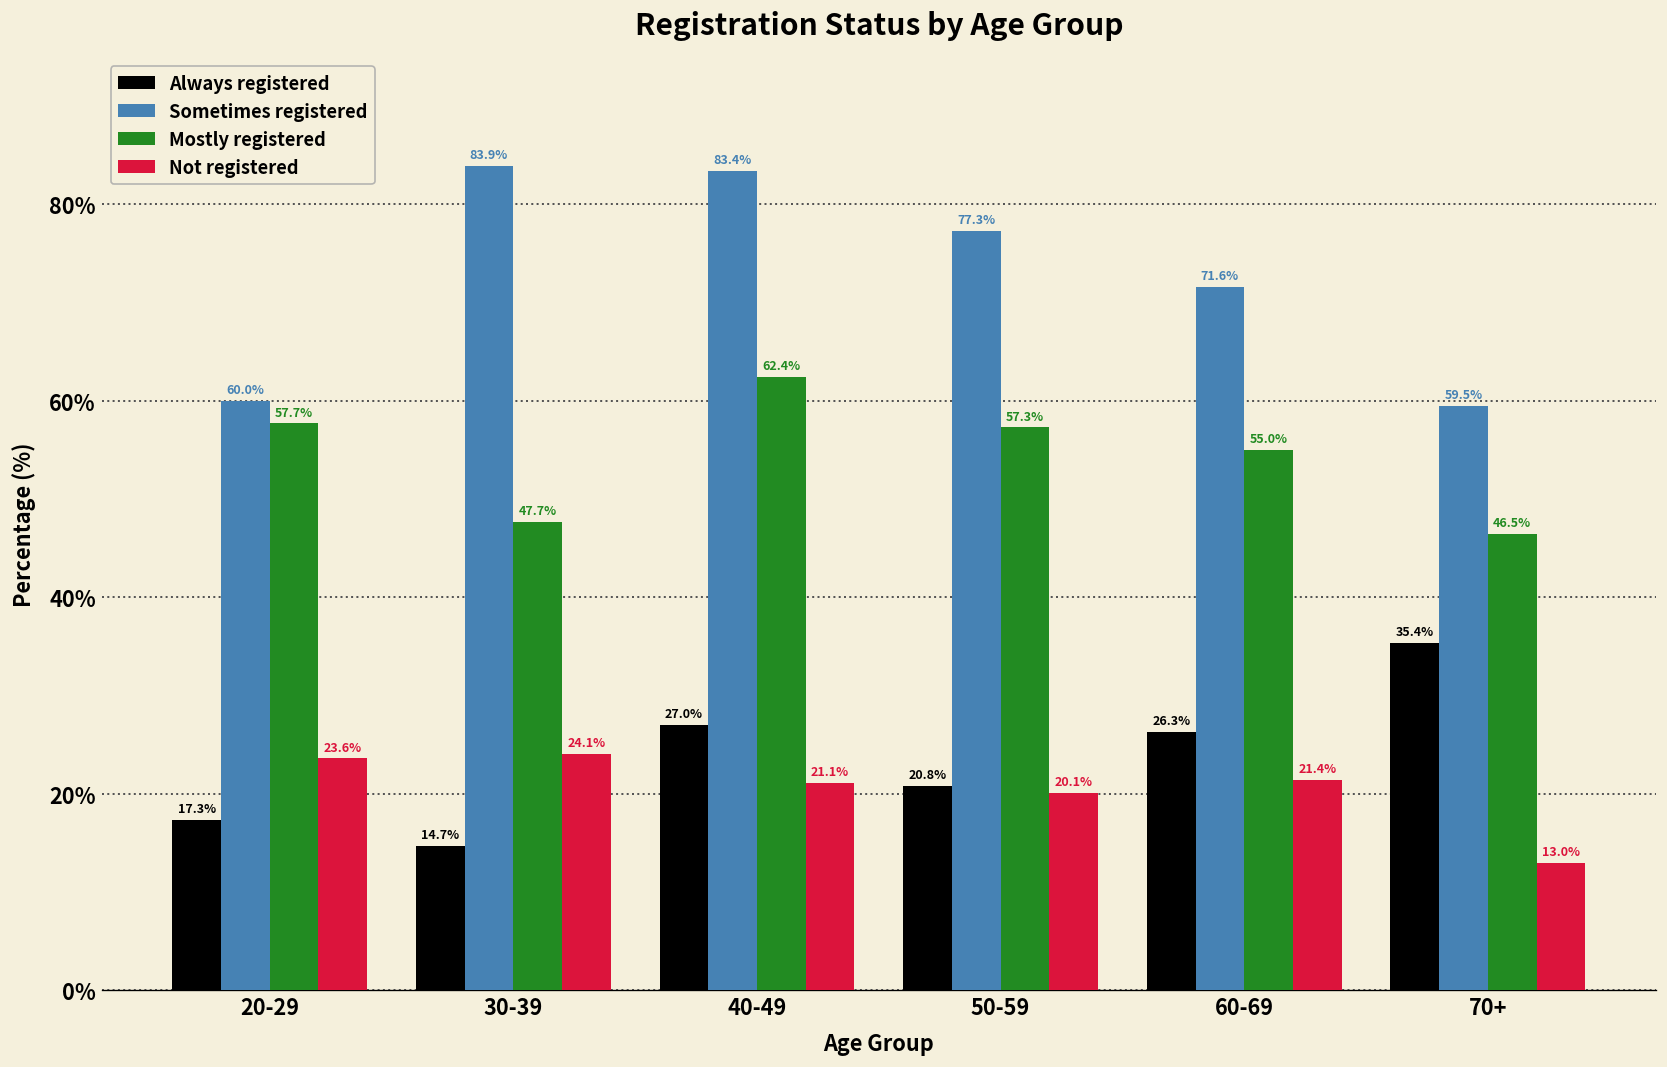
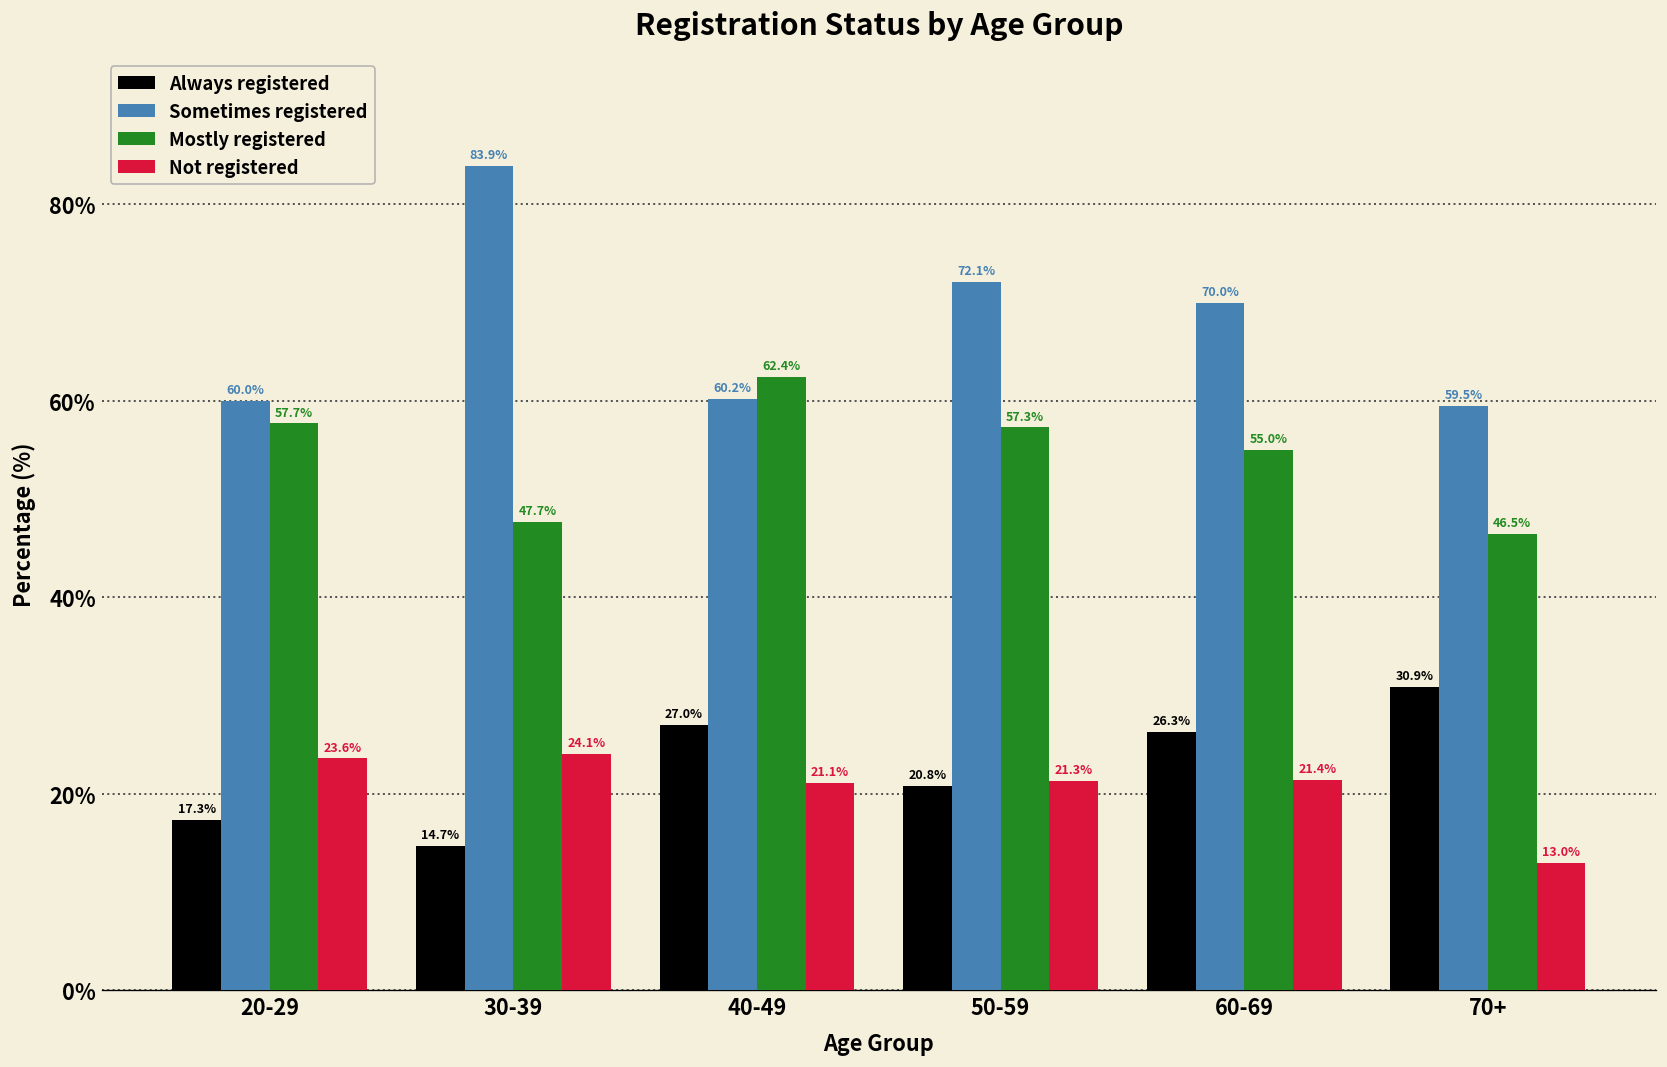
  {
    "Always registered": {
      "20-29": "17.3%",
      "30-39": "14.7%",
      "40-49": "27.0%",
      "50-59": "20.8%",
      "60-69": "26.3%",
-     "70+": "35.4%"
+     "70+": "30.9%"
    },
    "Sometimes registered": {
      "20-29": "60.0%",
      "30-39": "83.9%",
-     "40-49": "83.4%",
-     "50-59": "77.3%",
-     "60-69": "71.6%",
+     "40-49": "60.2%",
+     "50-59": "72.1%",
+     "60-69": "70.0%",
      "70+": "59.5%"
    },
    "Mostly registered": {
      "20-29": "57.7%",
      "30-39": "47.7%",
      "40-49": "62.4%",
      "50-59": "57.3%",
      "60-69": "55.0%",
      "70+": "46.5%"
    },
    "Not registered": {
      "20-29": "23.6%",
      "30-39": "24.1%",
      "40-49": "21.1%",
-     "50-59": "20.1%",
+     "50-59": "21.3%",
      "60-69": "21.4%",
      "70+": "13.0%"
    }
  }
